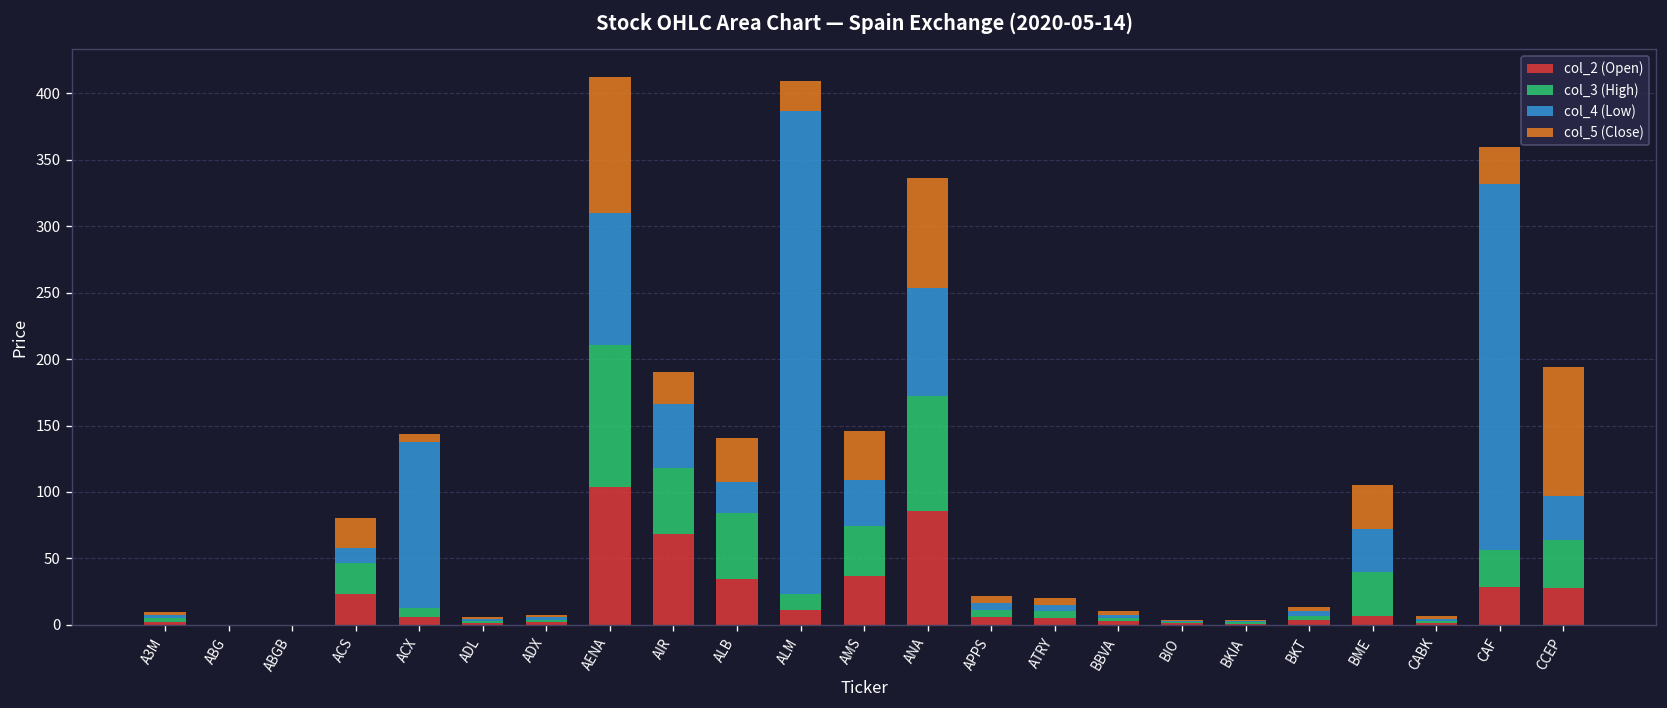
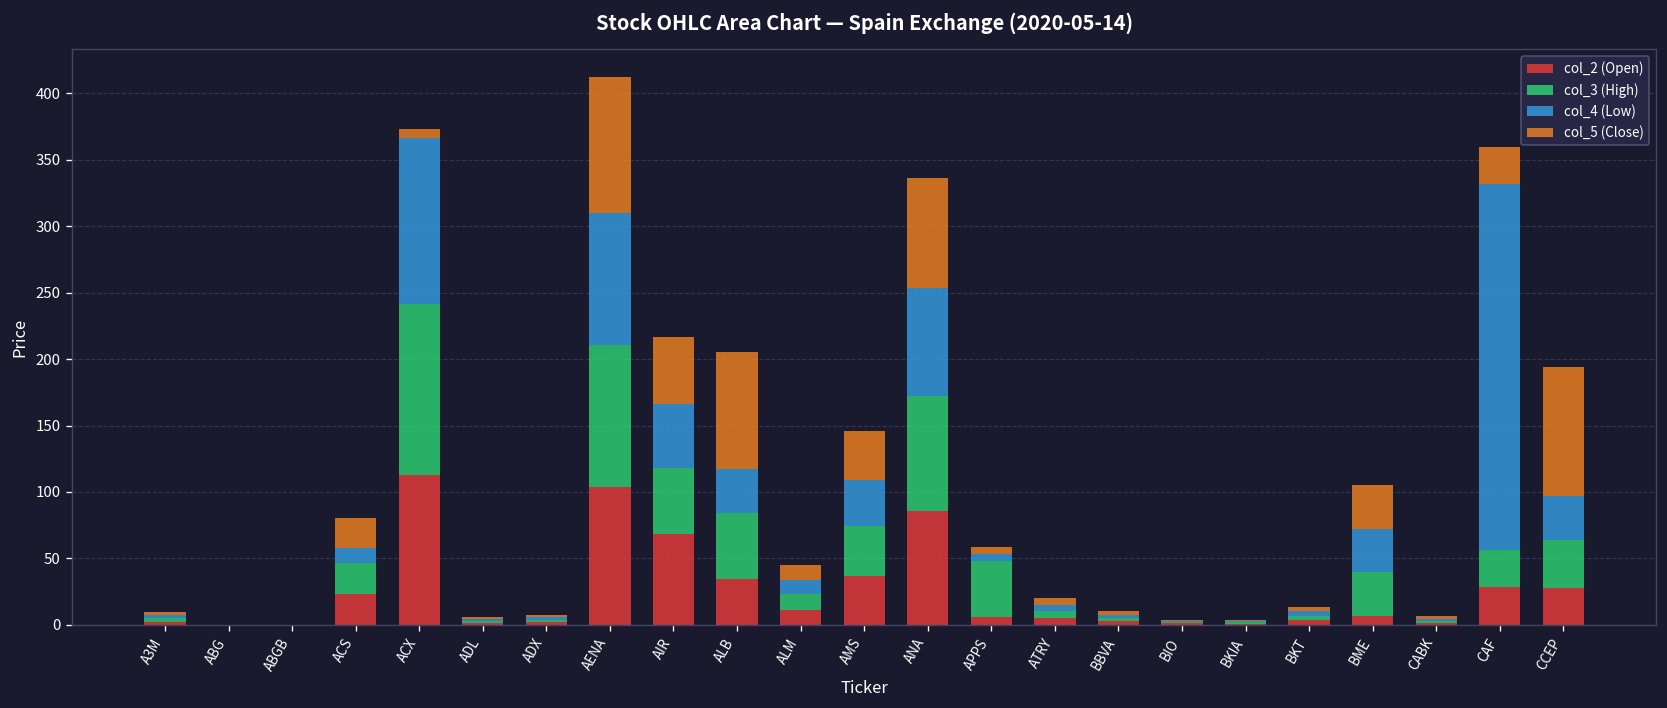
  {
    "col_2 (Open)": {
      "A3M": 2,
      "ACS": 23,
-     "ACX": 6,
+     "ACX": 113,
      "AENA": 104,
      "AIR": 68,
      "ALB": 34,
      "ALM": 11,
      "AMS": 37,
      "ANA": 85,
      "APPS": 6,
      "ATRY": 5,
      "BBVA": 3,
      "BKT": 3,
      "BME": 6,
      "CAF": 28,
      "CCEP": 28
    },
    "col_3 (High)": {
      "A3M": 2,
      "ACS": 23,
-     "ACX": 6,
+     "ACX": 129,
      "AENA": 107,
      "AIR": 50,
      "ALB": 50,
      "ALM": 11,
      "AMS": 37,
      "ANA": 87,
-     "APPS": 6,
+     "APPS": 43,
      "ATRY": 5,
      "BBVA": 3,
      "BKT": 4,
      "BME": 33,
      "CAF": 28,
      "CCEP": 36
    },
    "col_4 (Low)": {
      "ACS": 11,
      "ACX": 125,
      "AENA": 99,
      "AIR": 48,
-     "ALB": 23,
-     "ALM": 364,
+     "ALB": 33,
+     "ALM": 11,
      "AMS": 35,
      "ANA": 81,
      "APPS": 5,
      "ATRY": 5,
      "BBVA": 2,
      "BKT": 3,
      "BME": 33,
      "CAF": 276,
      "CCEP": 33
    },
    "col_5 (Close)": {
      "A3M": 2,
      "ACS": 22,
      "ACX": 6,
      "AENA": 103,
-     "AIR": 24,
-     "ALB": 33,
-     "ALM": 22,
+     "AIR": 50,
+     "ALB": 88,
+     "ALM": 11,
      "AMS": 37,
      "ANA": 83,
      "APPS": 6,
      "ATRY": 5,
      "BBVA": 3,
      "BKT": 3,
      "BME": 33,
      "CAF": 28,
      "CCEP": 97
    }
  }
